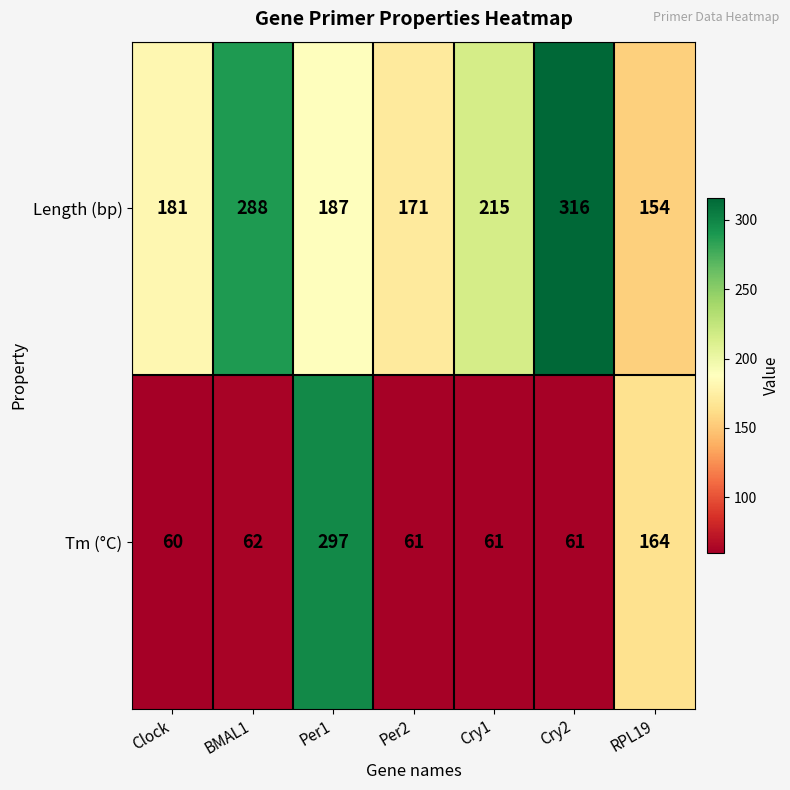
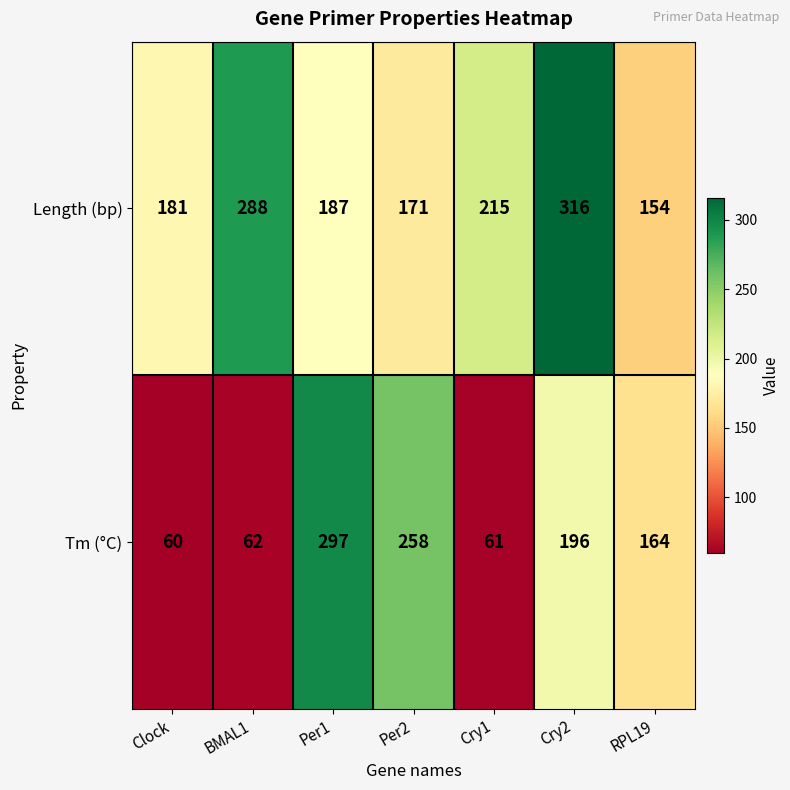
  {
    "Length (bp)": {
      "Clock": 181,
      "BMAL1": 288,
      "Per1": 187,
      "Per2": 171,
      "Cry1": 215,
      "Cry2": 316,
      "RPL19": 154
    },
    "Tm (°C)": {
      "Clock": 60,
      "BMAL1": 62,
      "Per1": 297,
-     "Per2": 61,
+     "Per2": 258,
      "Cry1": 61,
-     "Cry2": 61,
+     "Cry2": 196,
      "RPL19": 164
    }
  }
